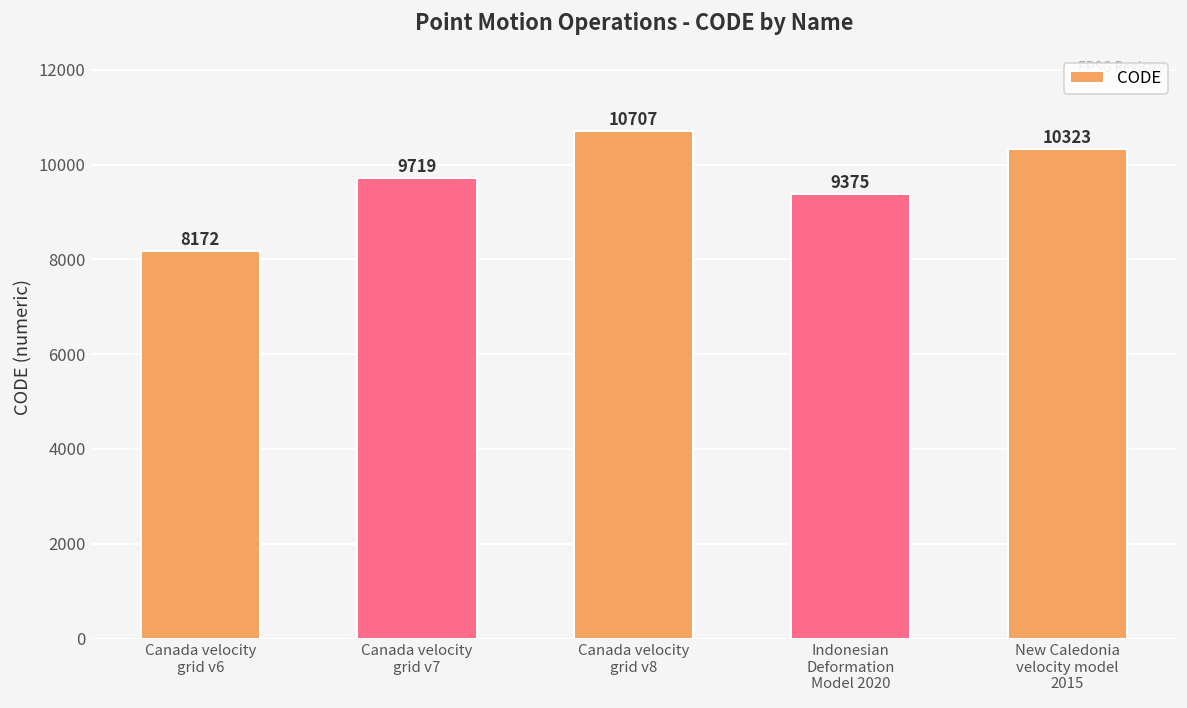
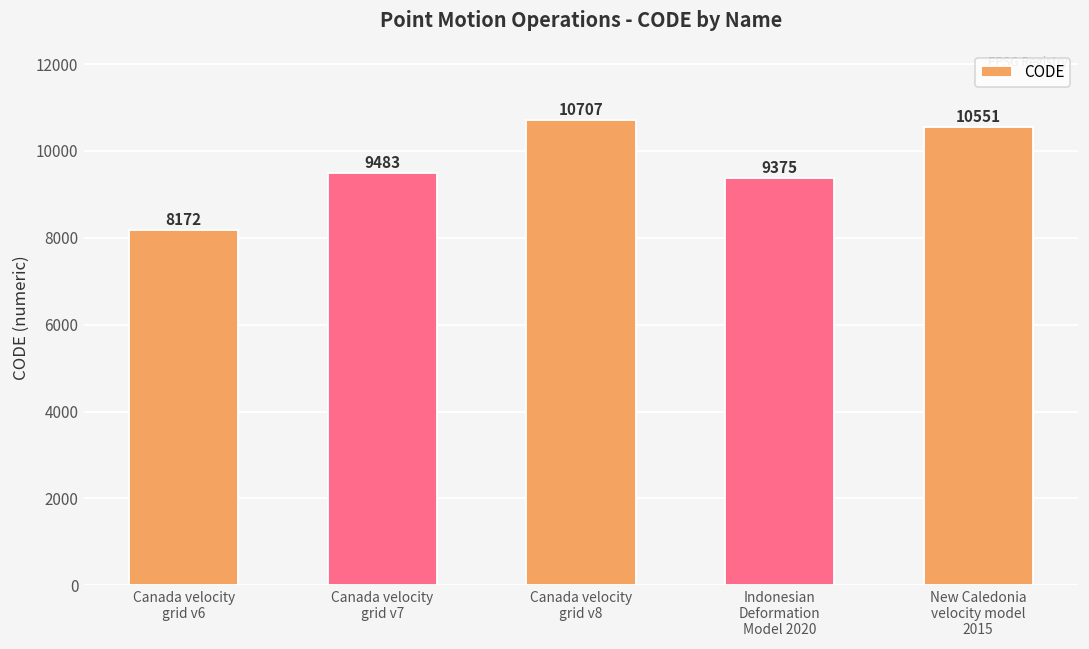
  {
    "Canada velocity grid v6": 8172,
-   "Canada velocity grid v7": 9719,
+   "Canada velocity grid v7": 9483,
    "Canada velocity grid v8": 10707,
    "Indonesian Deformation Model 2020": 9375,
-   "New Caledonia velocity model 2015": 10323
+   "New Caledonia velocity model 2015": 10551
  }
